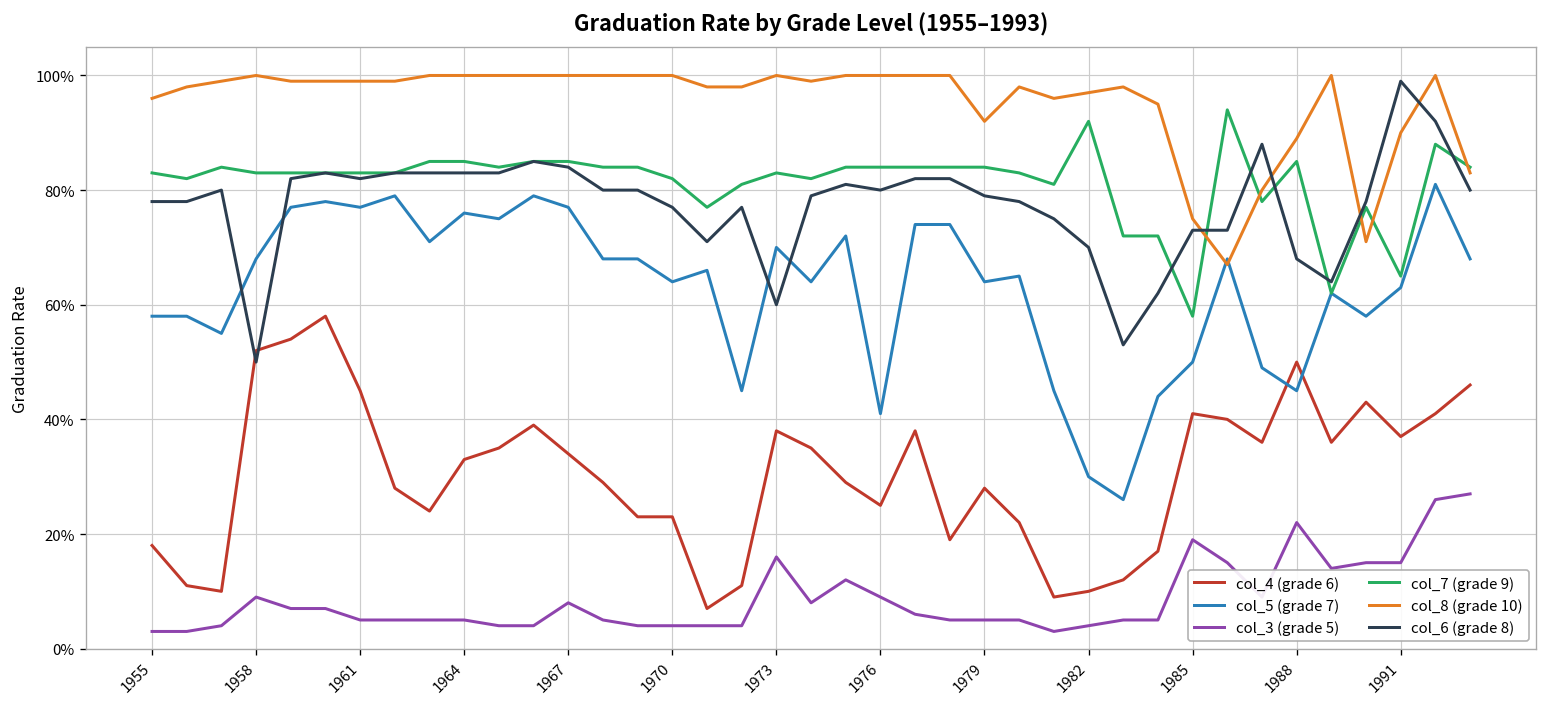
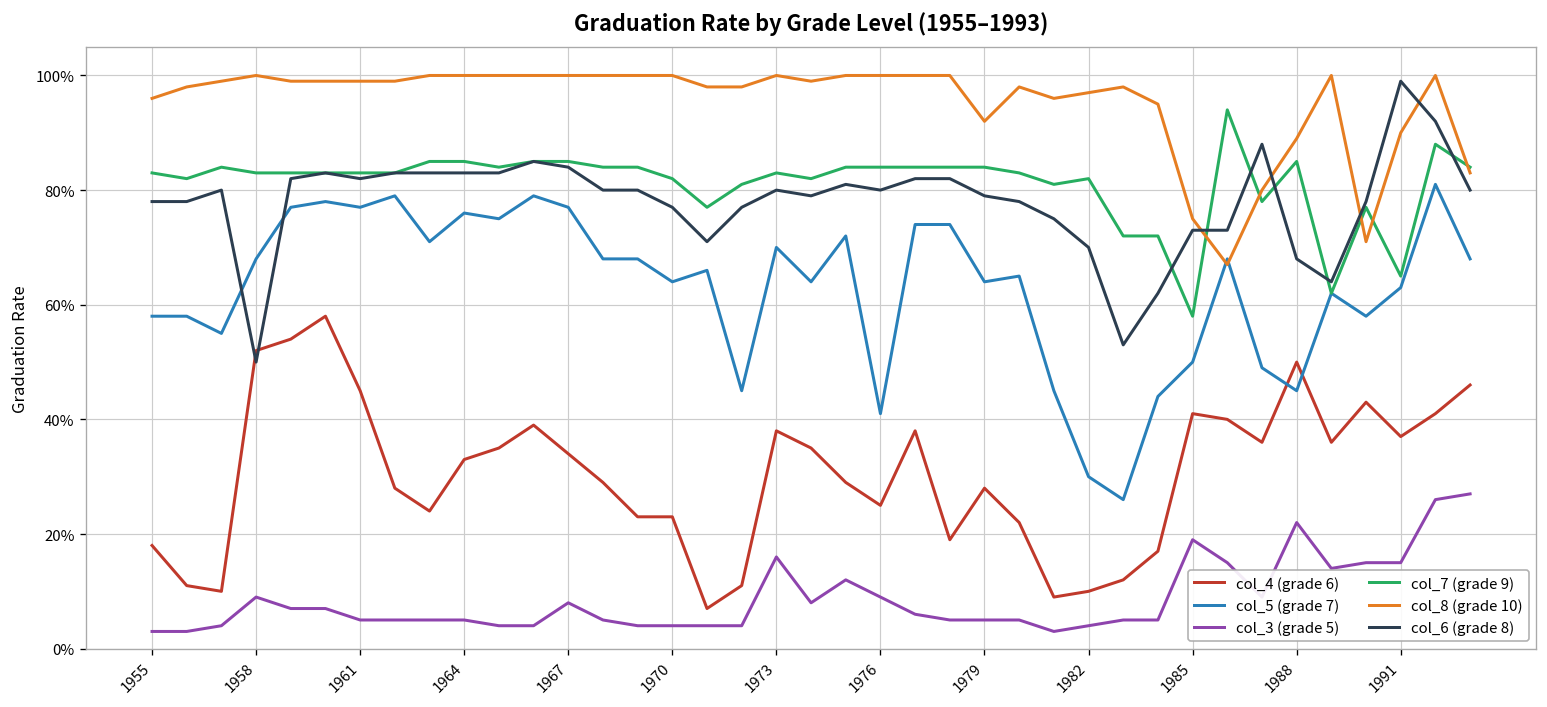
  {
    "col_4 (grade 6)": {
      "1955": "18%",
      "1958": "52%",
      "1961": "45%",
      "1964": "33%",
      "1967": "34%",
      "1970": "23%",
      "1973": "38%",
      "1976": "25%",
      "1979": "28%",
      "1982": "10%",
      "1985": "41%",
      "1988": "50%",
      "1991": "37%"
    },
    "col_5 (grade 7)": {
      "1955": "58%",
      "1958": "68%",
      "1961": "77%",
      "1964": "76%",
      "1967": "77%",
      "1970": "64%",
      "1973": "70%",
      "1976": "41%",
      "1979": "64%",
      "1982": "30%",
      "1985": "50%",
      "1988": "45%",
      "1991": "63%"
    },
    "col_3 (grade 5)": {
      "1955": "3%",
      "1958": "9%",
      "1961": "5%",
      "1964": "5%",
      "1967": "8%",
      "1970": "4%",
      "1973": "16%",
      "1976": "9%",
      "1979": "5%",
      "1982": "4%",
      "1985": "19%",
      "1988": "22%",
      "1991": "15%"
    },
    "col_7 (grade 9)": {
      "1955": "83%",
      "1958": "83%",
      "1961": "83%",
      "1964": "85%",
      "1967": "85%",
      "1970": "82%",
      "1973": "83%",
      "1976": "84%",
      "1979": "84%",
-     "1982": "92%",
+     "1982": "82%",
      "1985": "58%",
      "1988": "85%",
      "1991": "65%"
    },
    "col_8 (grade 10)": {
      "1955": "96%",
      "1958": "100%",
      "1961": "99%",
      "1964": "100%",
      "1967": "100%",
      "1970": "100%",
      "1973": "100%",
      "1976": "100%",
      "1979": "92%",
      "1982": "97%",
      "1985": "75%",
      "1988": "89%",
      "1991": "90%"
    },
    "col_6 (grade 8)": {
      "1955": "78%",
      "1958": "50%",
      "1961": "82%",
      "1964": "83%",
      "1967": "84%",
      "1970": "77%",
-     "1973": "60%",
+     "1973": "80%",
      "1976": "80%",
      "1979": "79%",
      "1982": "70%",
      "1985": "73%",
      "1988": "68%",
      "1991": "99%"
    }
  }
